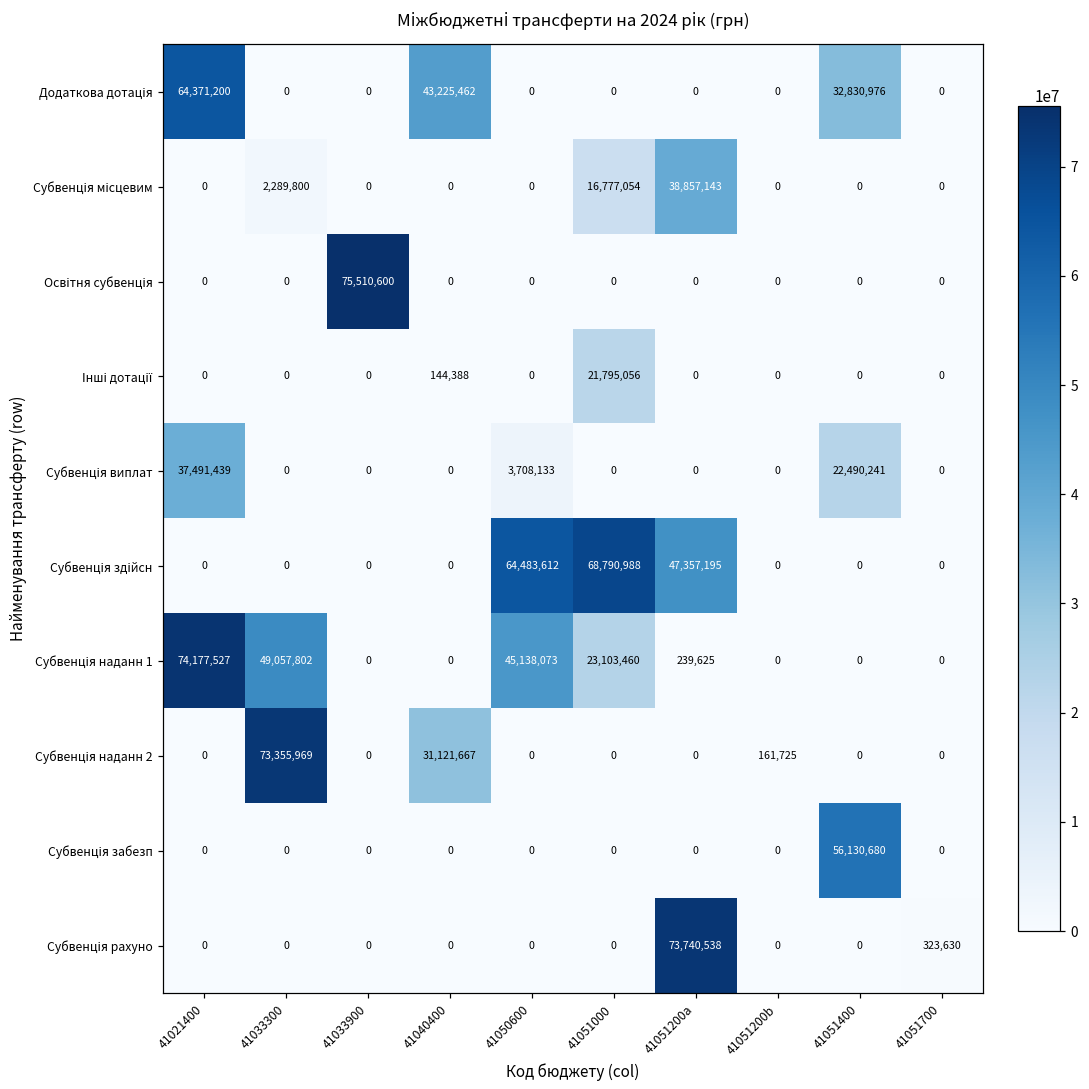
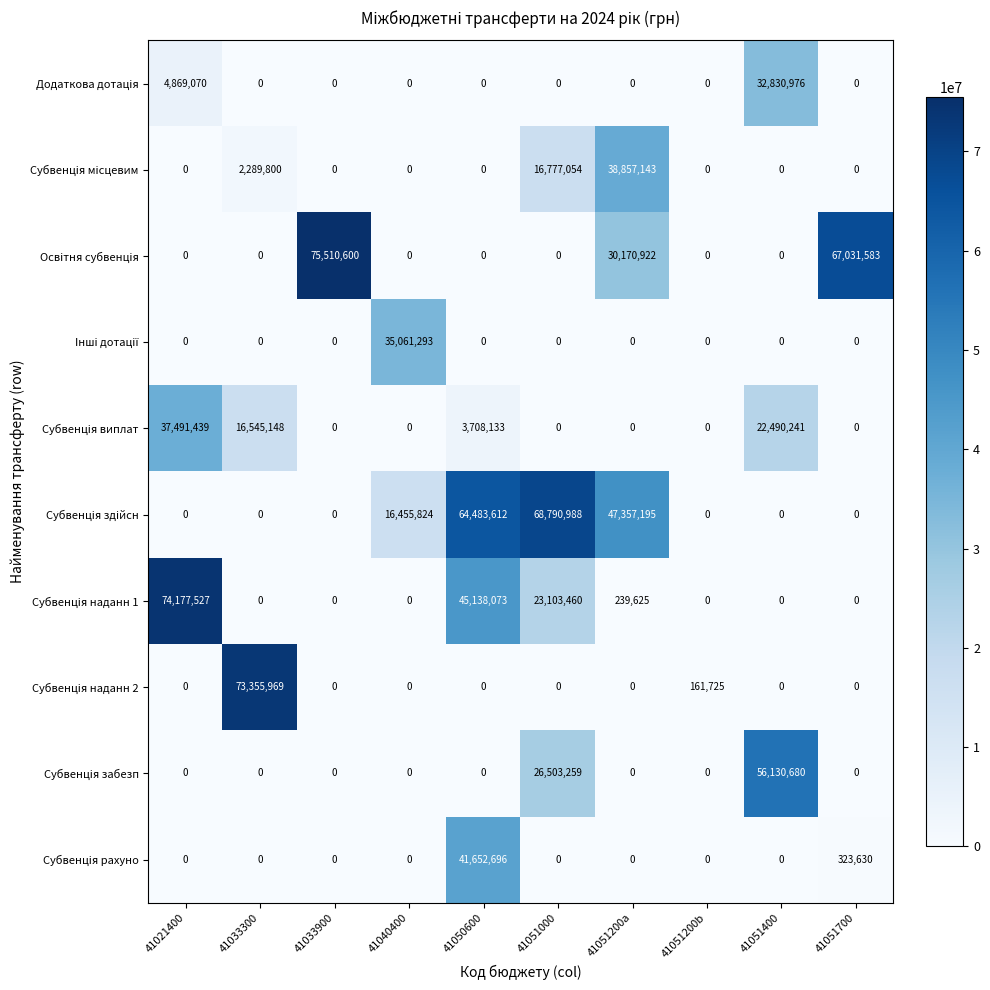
  {
    "Додаткова дотація": {
-     "41021400": "64,371,200",
+     "41021400": "4,869,070",
      "41033300": "0",
      "41033900": "0",
-     "41040400": "43,225,462",
+     "41040400": "0",
      "41050600": "0",
      "41051000": "0",
      "41051200a": "0",
      "41051200b": "0",
      "41051400": "32,830,976",
      "41051700": "0"
    },
    "Субвенція місцевим": {
      "41021400": "0",
      "41033300": "2,289,800",
      "41033900": "0",
      "41040400": "0",
      "41050600": "0",
      "41051000": "16,777,054",
      "41051200a": "38,857,143",
      "41051200b": "0",
      "41051400": "0",
      "41051700": "0"
    },
    "Освітня субвенція": {
      "41021400": "0",
      "41033300": "0",
      "41033900": "75,510,600",
      "41040400": "0",
      "41050600": "0",
      "41051000": "0",
-     "41051200a": "0",
+     "41051200a": "30,170,922",
      "41051200b": "0",
      "41051400": "0",
-     "41051700": "0"
+     "41051700": "67,031,583"
    },
    "Інші дотації": {
      "41021400": "0",
      "41033300": "0",
      "41033900": "0",
-     "41040400": "144,388",
+     "41040400": "35,061,293",
      "41050600": "0",
-     "41051000": "21,795,056",
+     "41051000": "0",
      "41051200a": "0",
      "41051200b": "0",
      "41051400": "0",
      "41051700": "0"
    },
    "Субвенція виплат": {
      "41021400": "37,491,439",
-     "41033300": "0",
+     "41033300": "16,545,148",
      "41033900": "0",
      "41040400": "0",
      "41050600": "3,708,133",
      "41051000": "0",
      "41051200a": "0",
      "41051200b": "0",
      "41051400": "22,490,241",
      "41051700": "0"
    },
    "Субвенція здійсн": {
      "41021400": "0",
      "41033300": "0",
      "41033900": "0",
-     "41040400": "0",
+     "41040400": "16,455,824",
      "41050600": "64,483,612",
      "41051000": "68,790,988",
      "41051200a": "47,357,195",
      "41051200b": "0",
      "41051400": "0",
      "41051700": "0"
    },
    "Субвенція наданн 1": {
      "41021400": "74,177,527",
-     "41033300": "49,057,802",
+     "41033300": "0",
      "41033900": "0",
      "41040400": "0",
      "41050600": "45,138,073",
      "41051000": "23,103,460",
      "41051200a": "239,625",
      "41051200b": "0",
      "41051400": "0",
      "41051700": "0"
    },
    "Субвенція наданн 2": {
      "41021400": "0",
      "41033300": "73,355,969",
      "41033900": "0",
-     "41040400": "31,121,667",
+     "41040400": "0",
      "41050600": "0",
      "41051000": "0",
      "41051200a": "0",
      "41051200b": "161,725",
      "41051400": "0",
      "41051700": "0"
    },
    "Субвенція забезп": {
      "41021400": "0",
      "41033300": "0",
      "41033900": "0",
      "41040400": "0",
      "41050600": "0",
-     "41051000": "0",
+     "41051000": "26,503,259",
      "41051200a": "0",
      "41051200b": "0",
      "41051400": "56,130,680",
      "41051700": "0"
    },
    "Субвенція рахуно": {
      "41021400": "0",
      "41033300": "0",
      "41033900": "0",
      "41040400": "0",
-     "41050600": "0",
+     "41050600": "41,652,696",
      "41051000": "0",
-     "41051200a": "73,740,538",
+     "41051200a": "0",
      "41051200b": "0",
      "41051400": "0",
      "41051700": "323,630"
    }
  }
